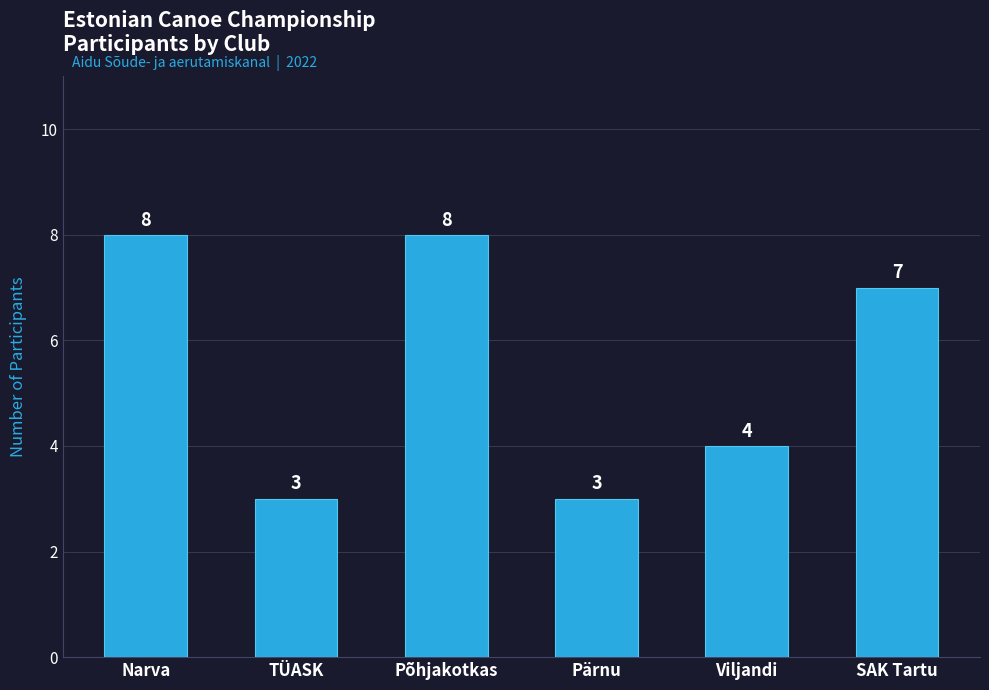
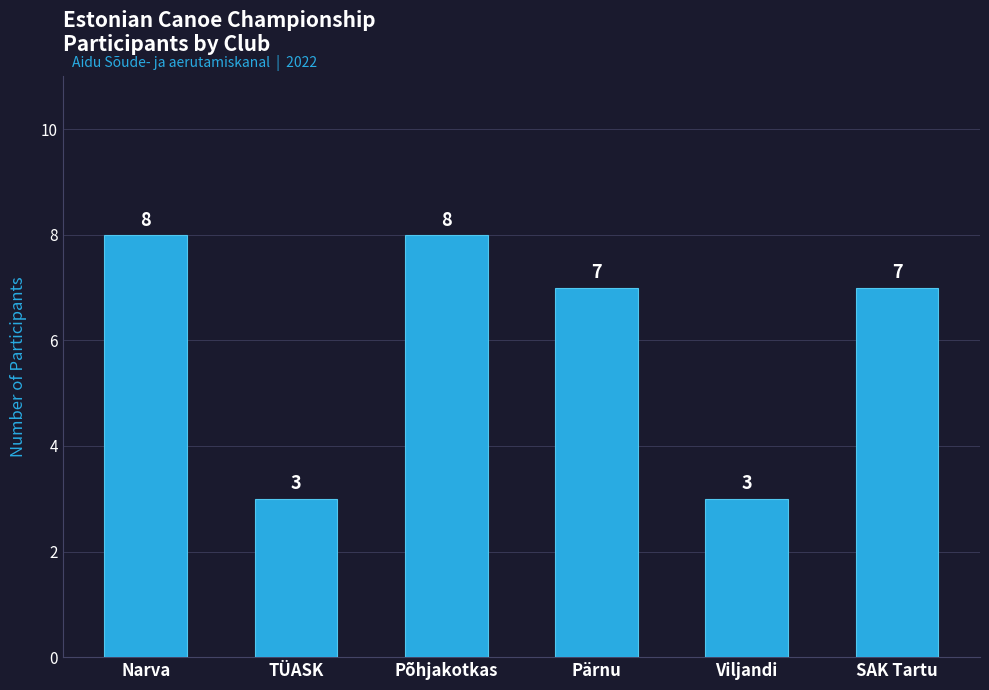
  {
    "Narva": 8,
    "TÜASK": 3,
    "Põhjakotkas": 8,
-   "Pärnu": 3,
-   "Viljandi": 4,
+   "Pärnu": 7,
+   "Viljandi": 3,
    "SAK Tartu": 7
  }
